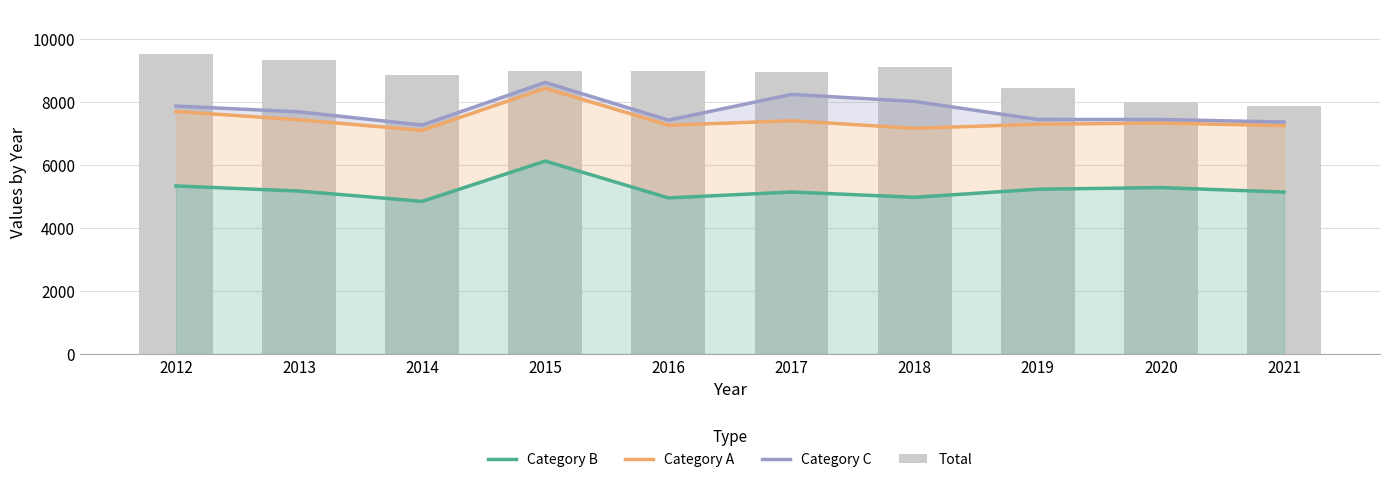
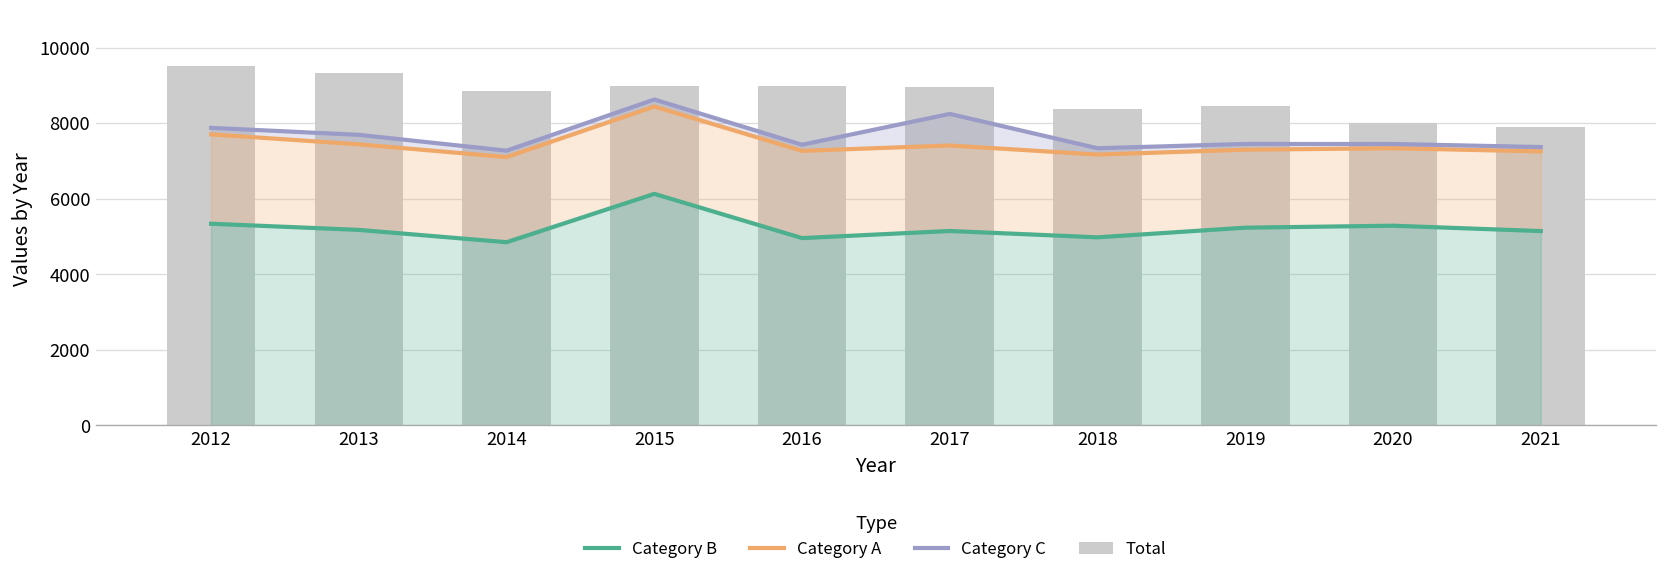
  {
    "Category B": {
      "2012": 5300,
      "2013": 5200,
      "2014": 4800,
      "2015": 6100,
      "2016": 5000,
      "2017": 5100,
      "2018": 5000,
      "2019": 5200,
      "2020": 5300,
      "2021": 5100
    },
    "Total": {
      "2012": 9500,
      "2013": 9300,
      "2014": 8800,
      "2015": 9000,
      "2016": 9000,
      "2017": 9000,
-     "2018": 9100,
+     "2018": 8400,
      "2019": 8500,
      "2020": 8000,
      "2021": 7900
    },
    "Category A": {
      "2012": 2400,
      "2013": 2300,
      "2014": 2300,
      "2015": 2300,
      "2016": 2300,
      "2017": 2300,
      "2018": 2200,
      "2019": 2100,
      "2020": 2100,
      "2021": 2100
    },
    "Category C": {
      "2012": 200,
      "2013": 300,
      "2014": 200,
      "2015": 200,
      "2016": 200,
      "2017": 800,
-     "2018": 900,
+     "2018": 200,
      "2019": 200,
      "2020": 100,
      "2021": 100
    }
  }
